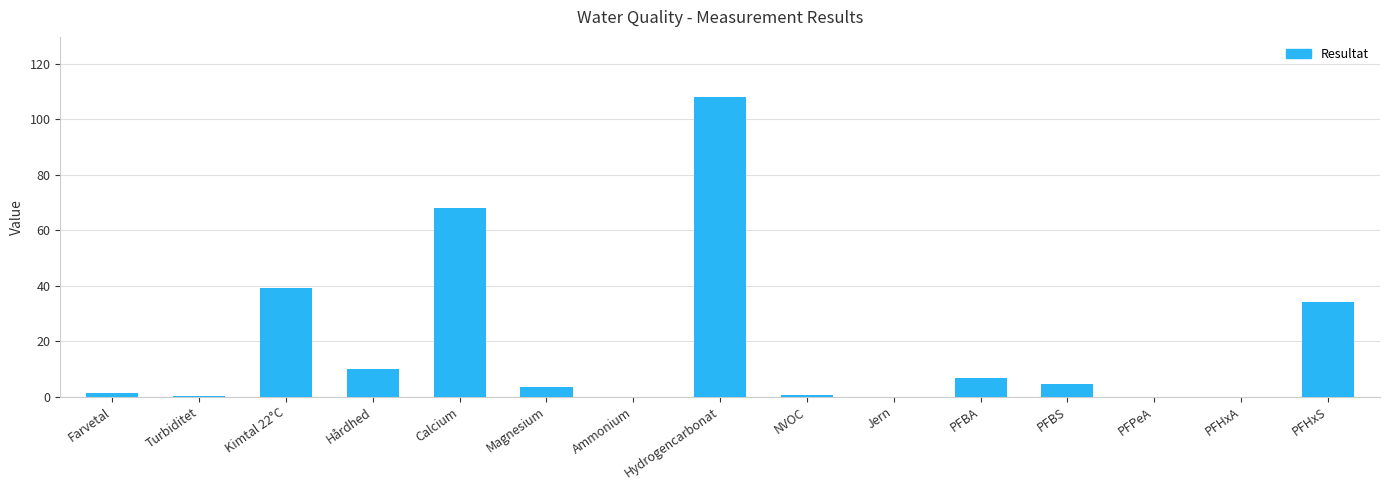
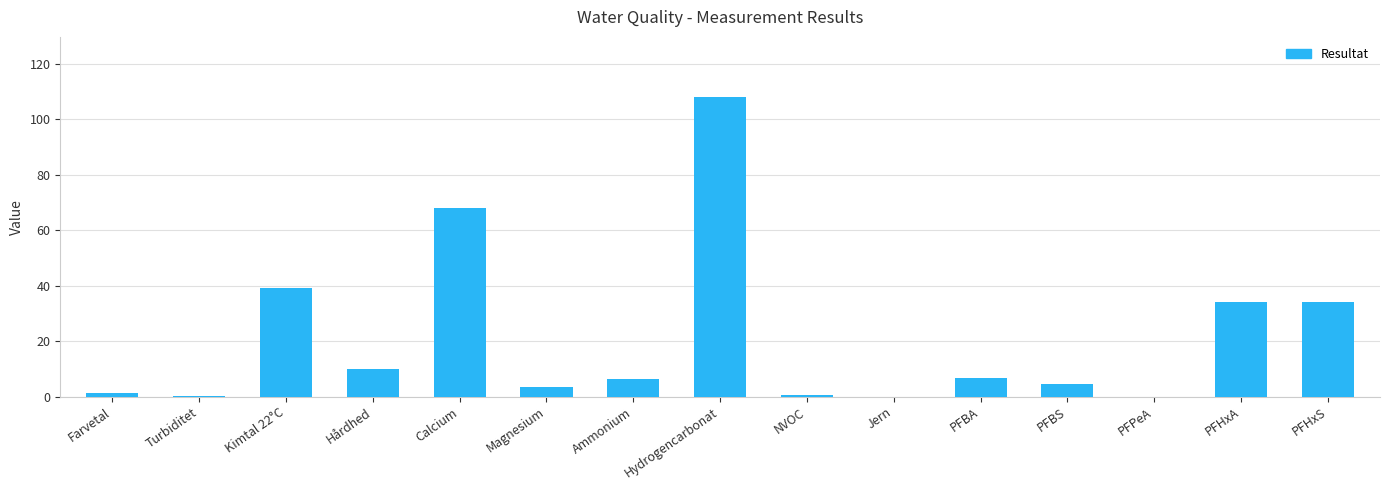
  {
    "Farvetal": 1,
    "Kimtal 22°C": 39,
    "Hårdhed": 10,
    "Calcium": 68,
    "Magnesium": 3,
-   "Ammonium": 0,
+   "Ammonium": 6,
    "Hydrogencarbonat": 108,
    "PFBA": 7,
    "PFBS": 5,
-   "PFHxA": 0,
+   "PFHxA": 34,
    "PFHxS": 34
  }
